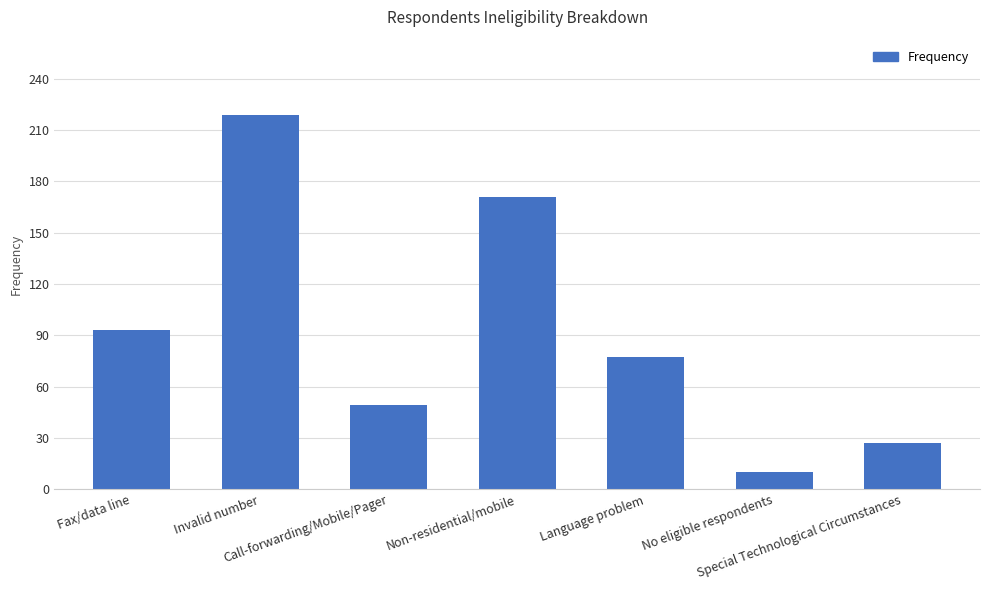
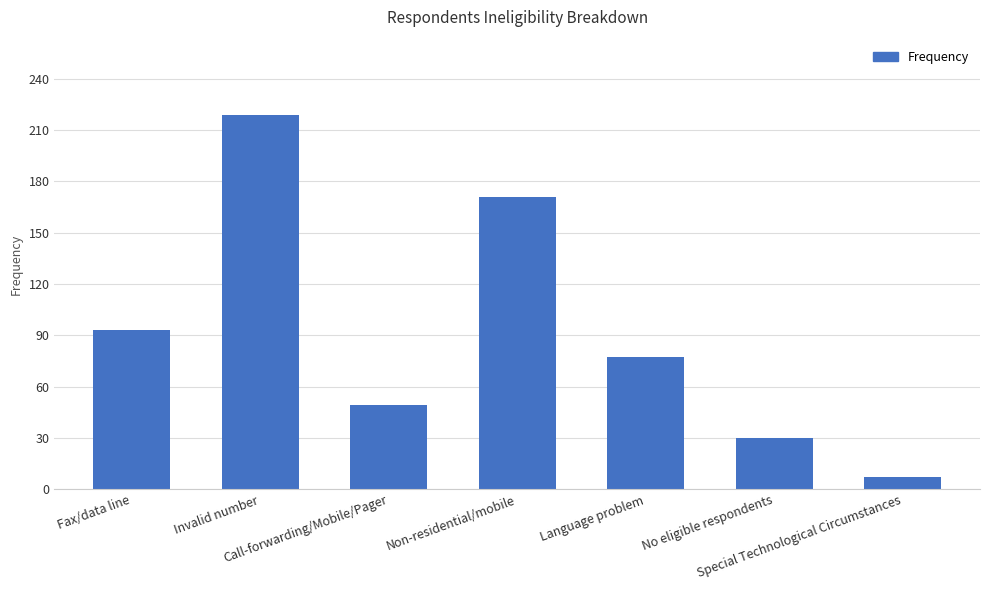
  {
    "Fax/data line": 93,
    "Invalid number": 219,
    "Call-forwarding/Mobile/Pager": 49,
    "Non-residential/mobile": 171,
    "Language problem": 77,
-   "No eligible respondents": 10,
-   "Special Technological Circumstances": 27
+   "No eligible respondents": 30,
+   "Special Technological Circumstances": 7
  }
